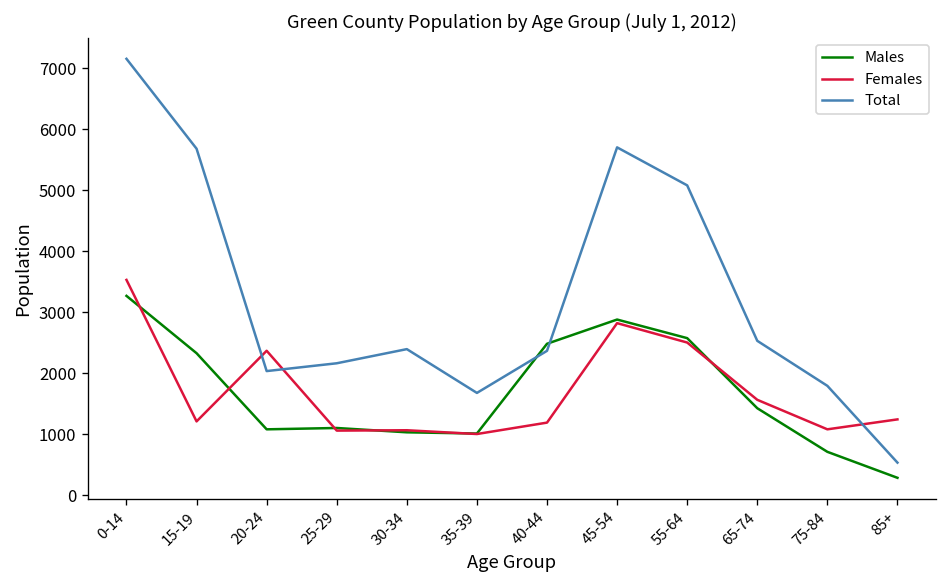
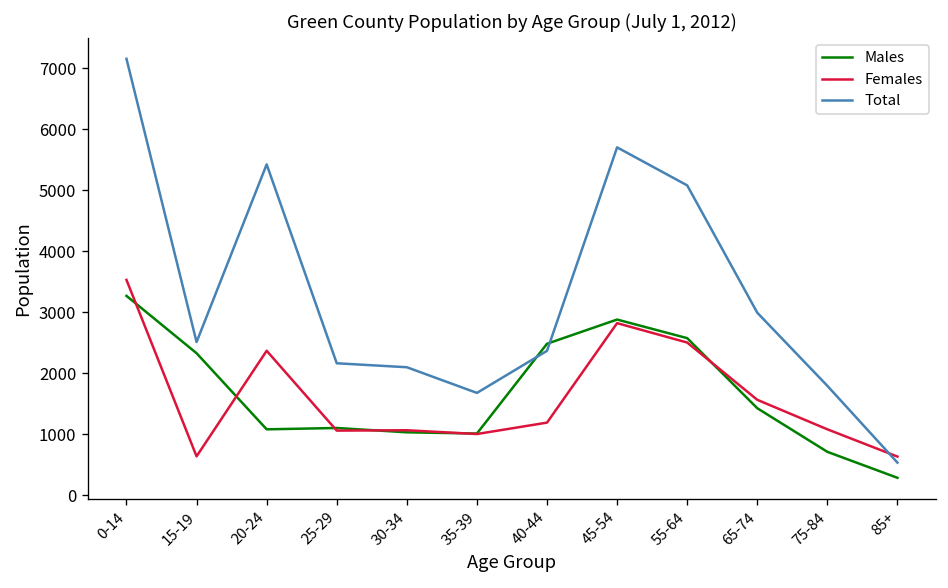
  {
    "Males": {
      "0-14": 3300,
      "15-19": 2300,
      "20-24": 1100,
      "40-44": 2500,
      "45-54": 2900,
      "55-64": 2600,
      "65-74": 1400,
      "75-84": 700,
      "85+": 300
    },
    "Females": {
      "0-14": 3500,
-     "15-19": 1200,
+     "15-19": 600,
      "20-24": 2400,
      "40-44": 1200,
      "45-54": 2800,
      "55-64": 2500,
      "65-74": 1600,
      "75-84": 1100,
-     "85+": 1200
+     "85+": 600
    },
    "Total": {
      "0-14": 7200,
-     "15-19": 5700,
-     "20-24": 2000,
+     "15-19": 2500,
+     "20-24": 5400,
      "25-29": 2200,
-     "30-34": 2400,
+     "30-34": 2100,
      "35-39": 1700,
      "40-44": 2400,
      "45-54": 5700,
      "55-64": 5100,
-     "65-74": 2500,
+     "65-74": 3000,
      "75-84": 1800,
      "85+": 500
    }
  }
